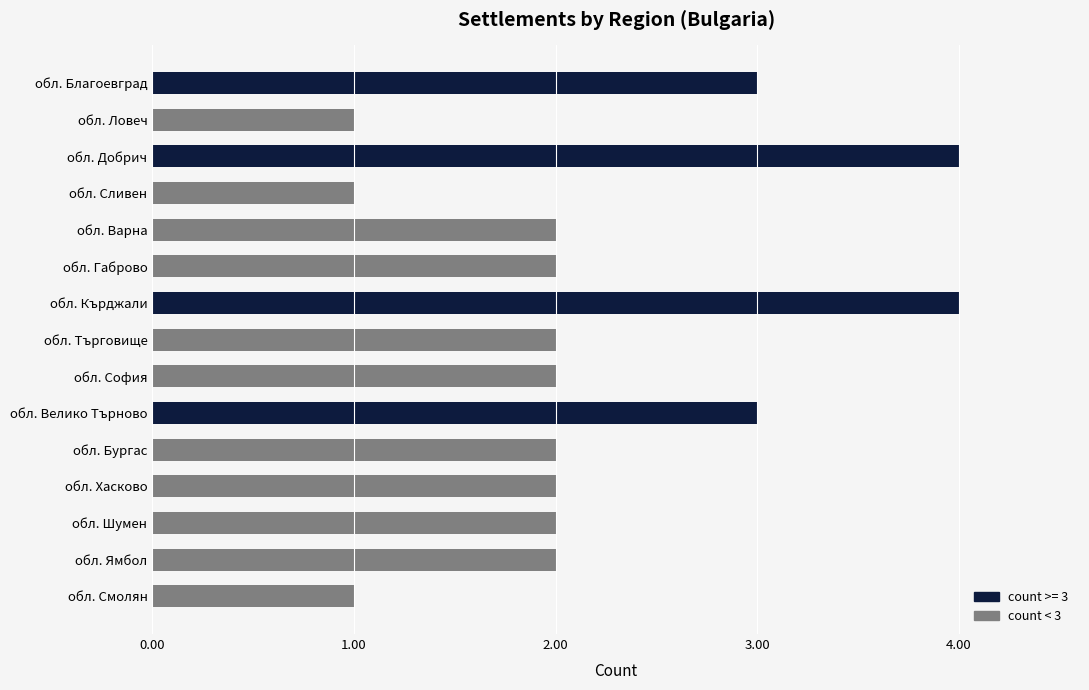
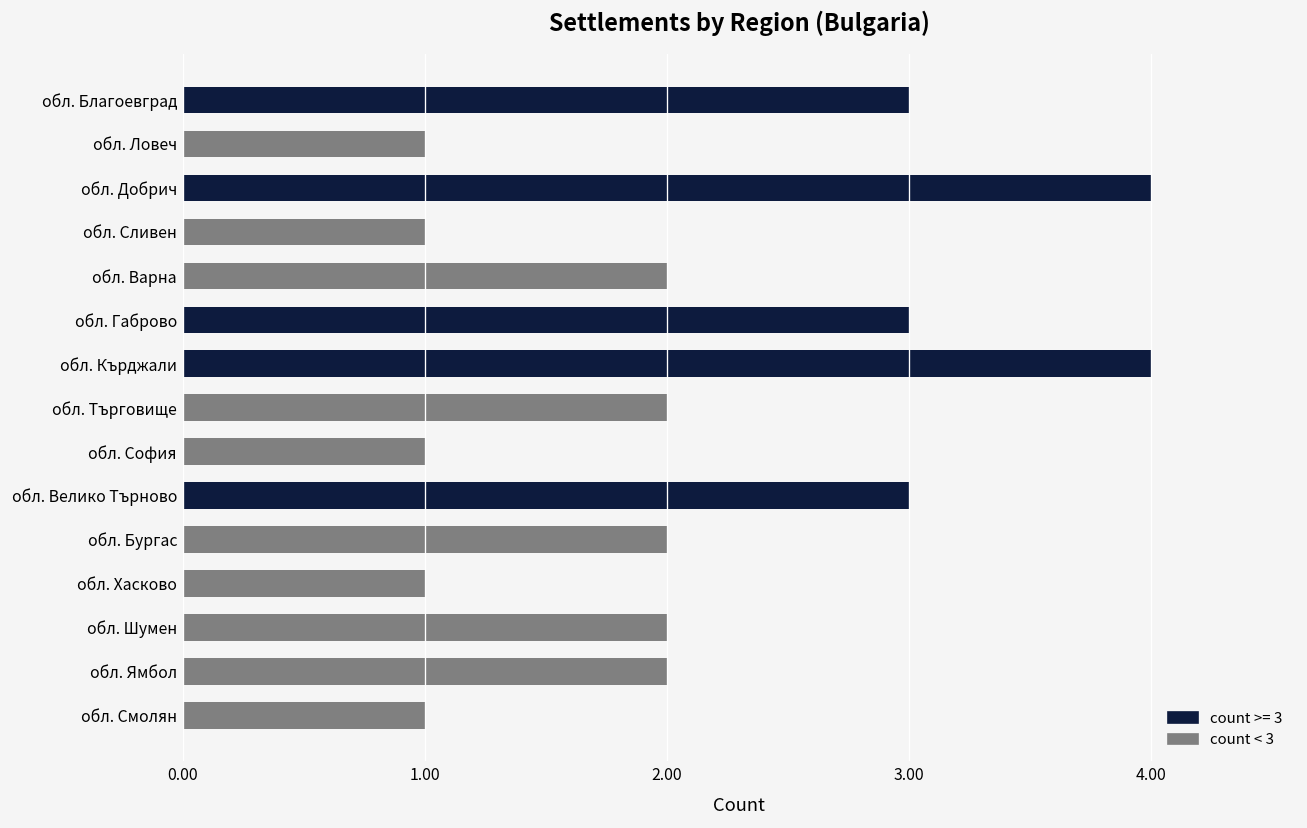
  {
    "обл. Благоевград": 3,
    "обл. Ловеч": 1,
    "обл. Добрич": 4,
    "обл. Сливен": 1,
    "обл. Варна": 2,
-   "обл. Габрово": 2,
+   "обл. Габрово": 3,
    "обл. Кърджали": 4,
    "обл. Търговище": 2,
-   "обл. София": 2,
+   "обл. София": 1,
    "обл. Велико Търново": 3,
    "обл. Бургас": 2,
-   "обл. Хасково": 2,
+   "обл. Хасково": 1,
    "обл. Шумен": 2,
    "обл. Ямбол": 2,
    "обл. Смолян": 1
  }
